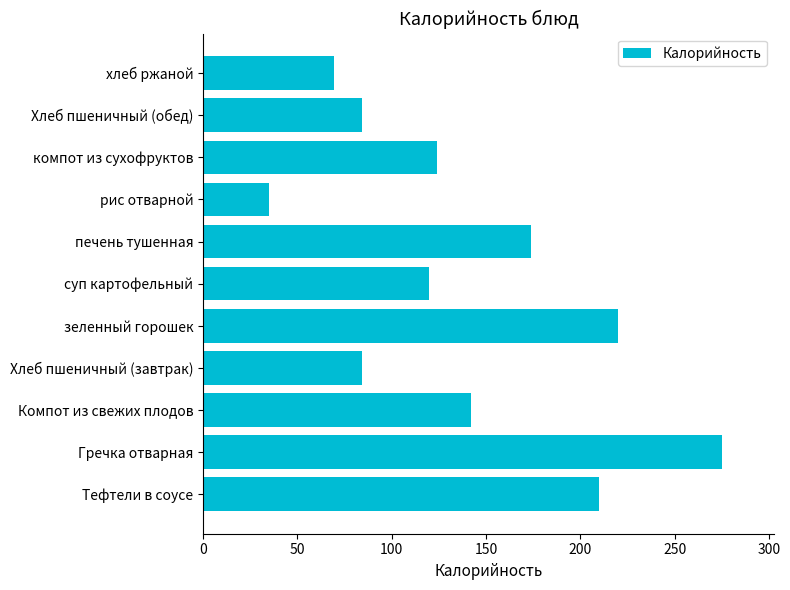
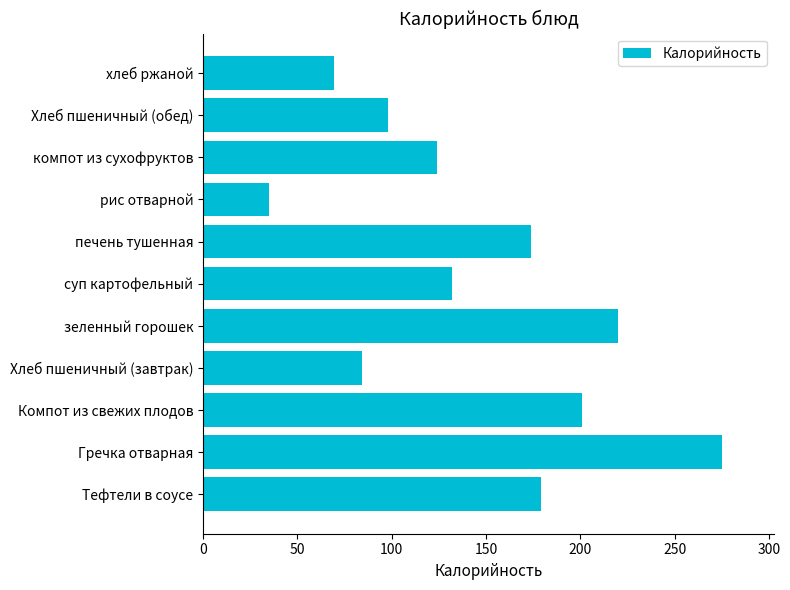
  {
    "хлеб ржаной": 70,
-   "Хлеб пшеничный (обед)": 84,
+   "Хлеб пшеничный (обед)": 98,
    "компот из сухофруктов": 124,
    "рис отварной": 35,
    "печень тушенная": 174,
-   "суп картофельный": 120,
+   "суп картофельный": 132,
    "зеленный горошек": 220,
    "Хлеб пшеничный (завтрак)": 84,
-   "Компот из свежих плодов": 142,
+   "Компот из свежих плодов": 201,
    "Гречка отварная": 275,
-   "Тефтели в соусе": 210
+   "Тефтели в соусе": 179
  }
